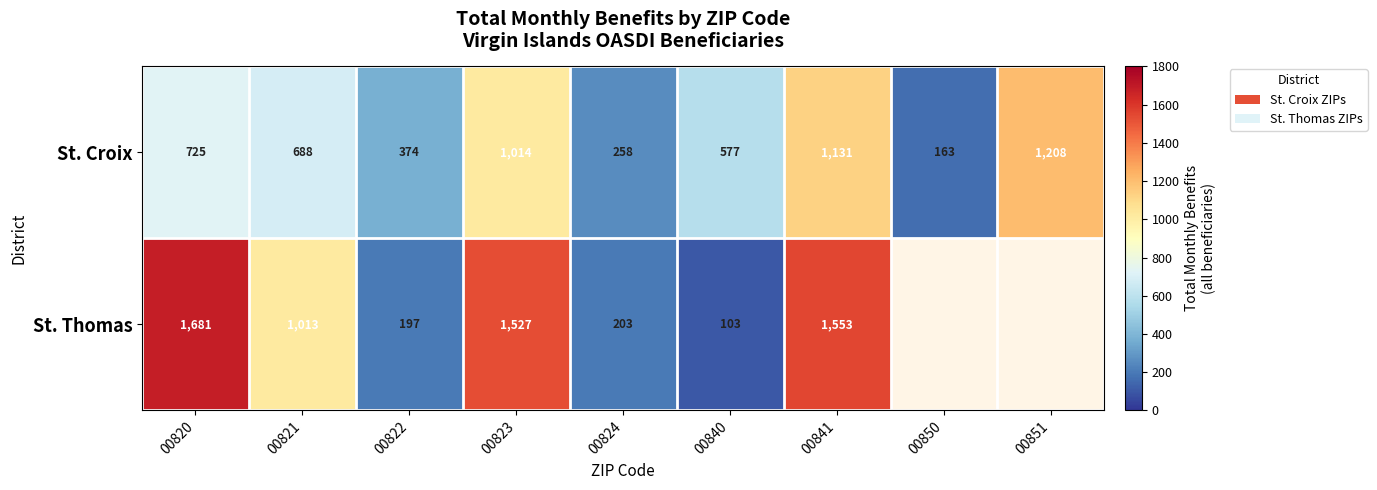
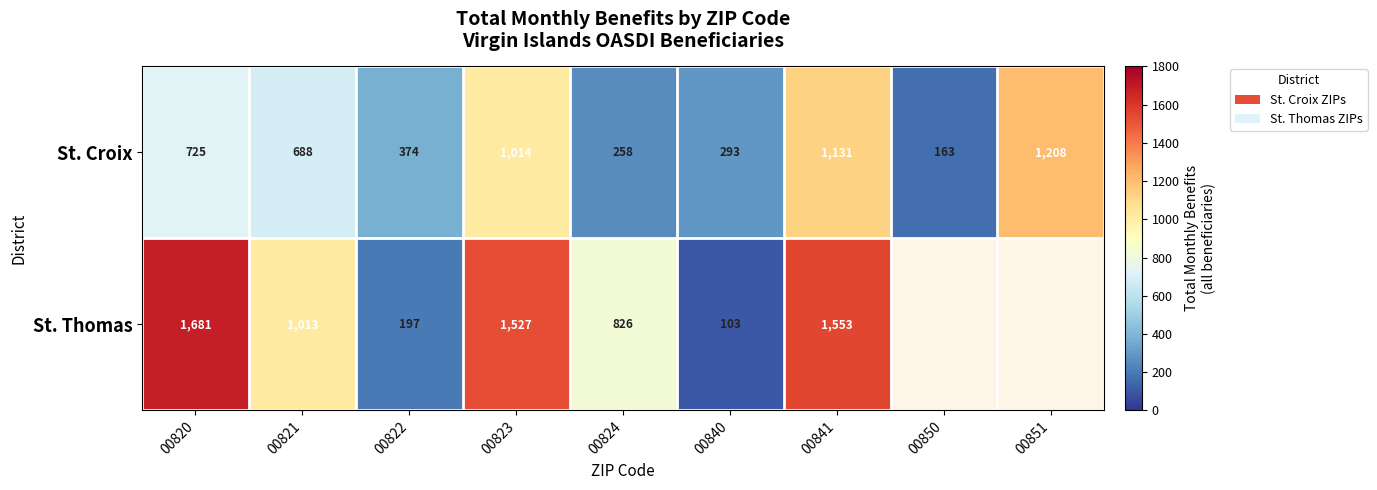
  {
    "St. Croix": {
      "00820": "725",
      "00821": "688",
      "00822": "374",
      "00823": "1,014",
      "00824": "258",
-     "00840": "577",
+     "00840": "293",
      "00841": "1,131",
      "00850": "163",
      "00851": "1,208"
    },
    "St. Thomas": {
      "00820": "1,681",
      "00821": "1,013",
      "00822": "197",
      "00823": "1,527",
-     "00824": "203",
+     "00824": "826",
      "00840": "103",
      "00841": "1,553"
    }
  }
